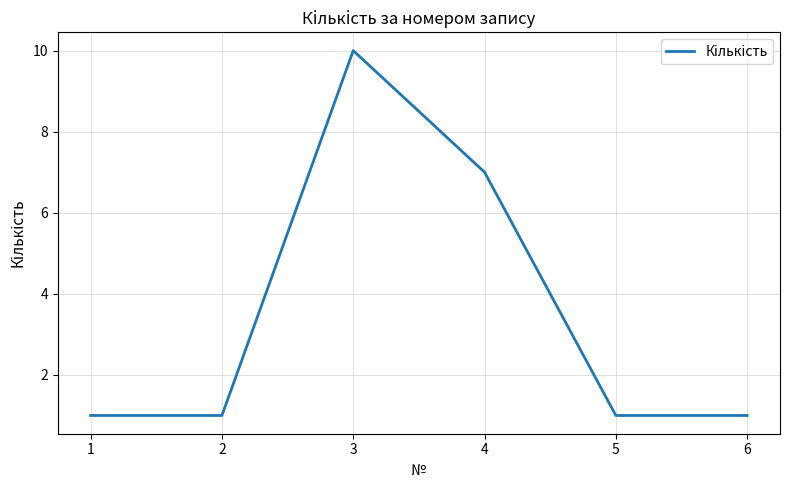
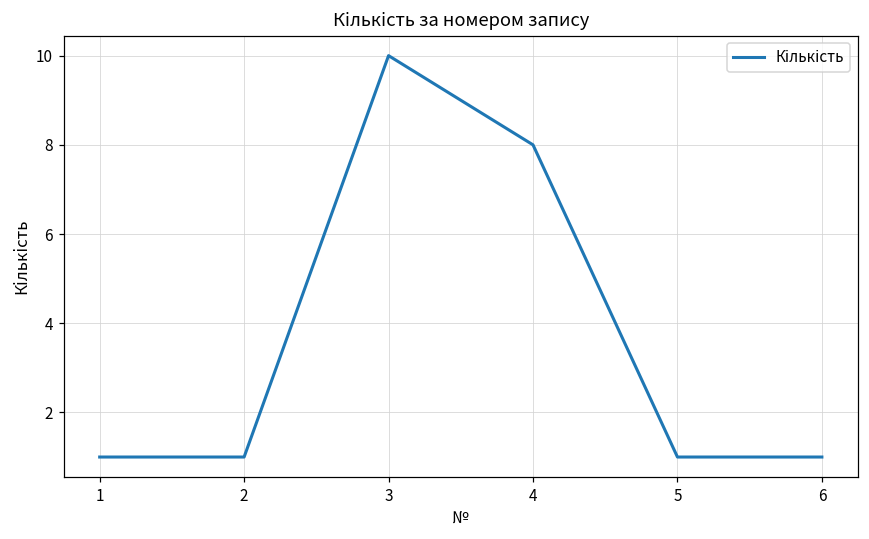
  {
    "1": 1,
    "2": 1,
    "3": 10,
-   "4": 7,
+   "4": 8,
    "5": 1,
    "6": 1
  }
